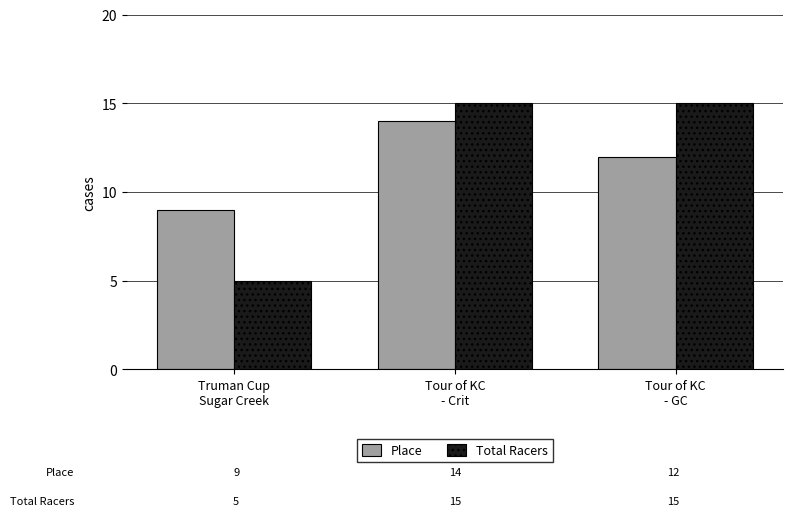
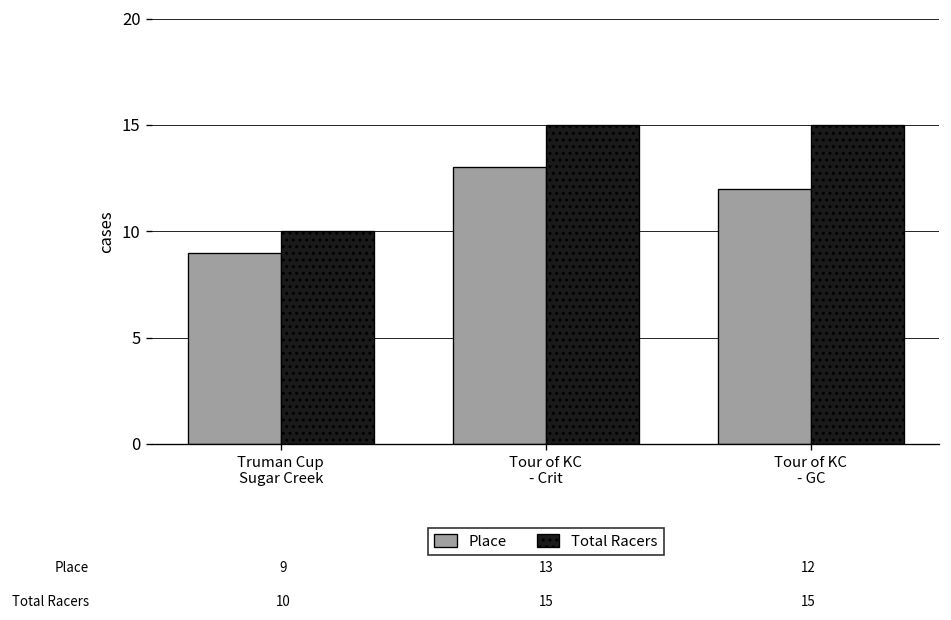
  {
    "Place": {
-     "Tour of KC - Crit": 14
+     "Tour of KC - Crit": 13
    },
    "Total Racers": {
-     "Truman Cup Sugar Creek": 5
+     "Truman Cup Sugar Creek": 10
    }
  }
